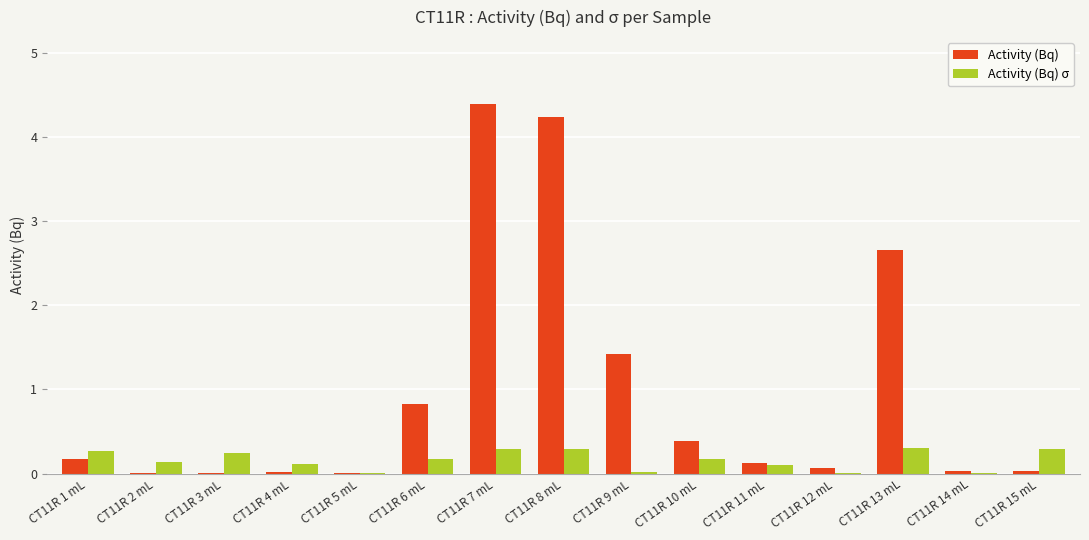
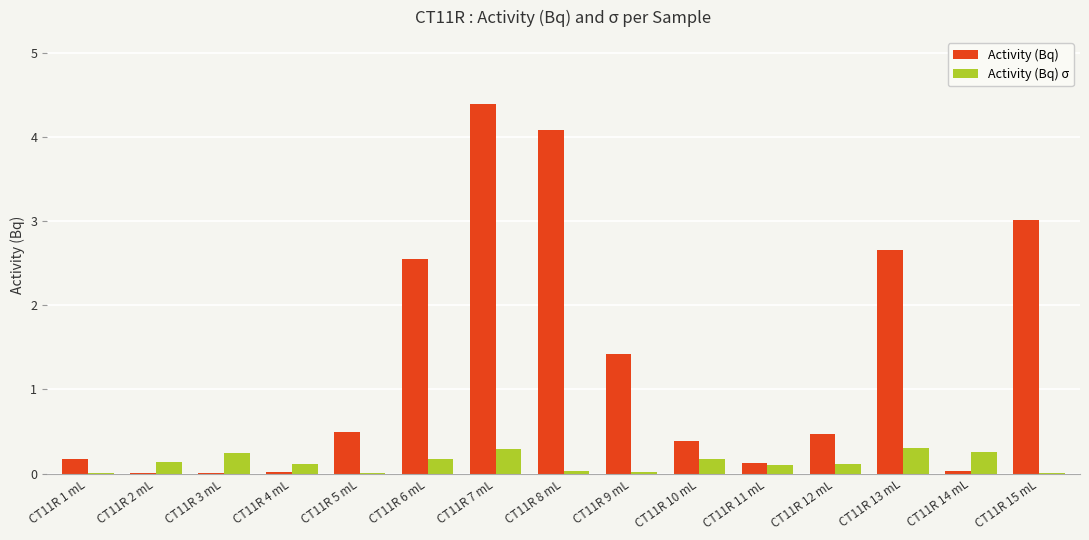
  {
    "Activity (Bq)": {
      "CT11R 1 mL": 0.2,
-     "CT11R 5 mL": 0.0,
-     "CT11R 6 mL": 0.8,
+     "CT11R 5 mL": 0.5,
+     "CT11R 6 mL": 2.6,
      "CT11R 7 mL": 4.4,
-     "CT11R 8 mL": 4.2,
+     "CT11R 8 mL": 4.1,
      "CT11R 9 mL": 1.4,
      "CT11R 10 mL": 0.4,
      "CT11R 11 mL": 0.1,
-     "CT11R 12 mL": 0.1,
+     "CT11R 12 mL": 0.5,
      "CT11R 13 mL": 2.7,
      "CT11R 14 mL": 0.0,
-     "CT11R 15 mL": 0.0
+     "CT11R 15 mL": 3.0
    },
    "Activity (Bq) σ": {
-     "CT11R 1 mL": 0.3,
+     "CT11R 1 mL": 0.0,
      "CT11R 2 mL": 0.1,
      "CT11R 3 mL": 0.2,
      "CT11R 4 mL": 0.1,
      "CT11R 6 mL": 0.2,
      "CT11R 7 mL": 0.3,
-     "CT11R 8 mL": 0.3,
+     "CT11R 8 mL": 0.0,
      "CT11R 10 mL": 0.2,
      "CT11R 11 mL": 0.1,
-     "CT11R 12 mL": 0.0,
+     "CT11R 12 mL": 0.1,
      "CT11R 13 mL": 0.3,
-     "CT11R 14 mL": 0.0,
-     "CT11R 15 mL": 0.3
+     "CT11R 14 mL": 0.3,
+     "CT11R 15 mL": 0.0
    }
  }
